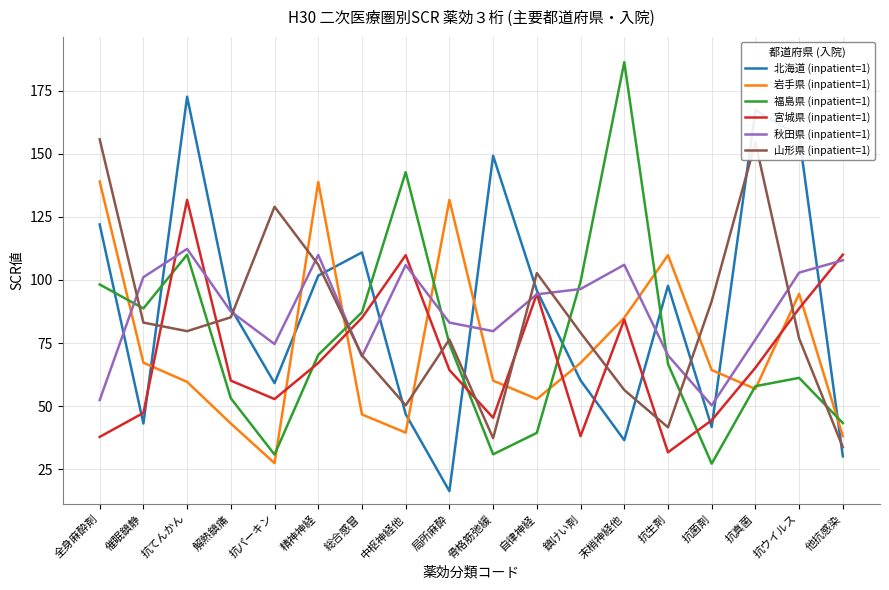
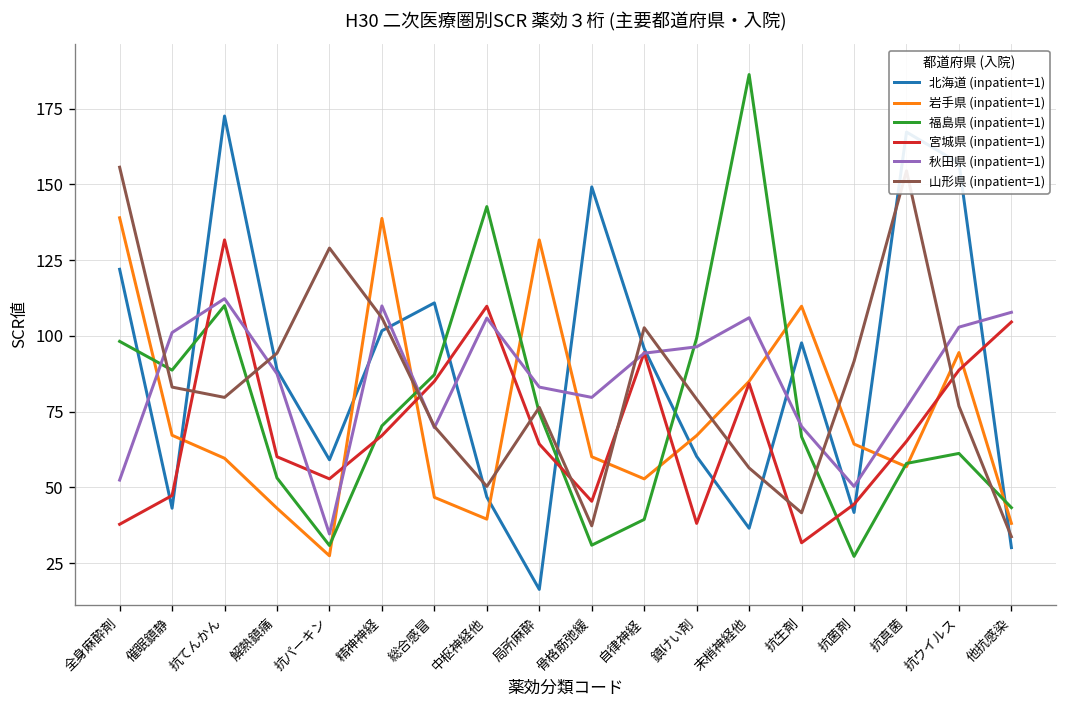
  {
    "北海道 (inpatient=1)": {
      "全身麻酔剤": 122,
      "催眠鎮静": 43,
      "抗てんかん": 173,
      "解熱鎮痛": 89,
      "抗パーキン": 59,
      "精神神経": 102,
      "総合感冒": 111,
      "中枢神経他": 47,
      "局所麻酔": 16,
      "骨格筋弛緩": 149,
      "自律神経": 96,
      "鎮けい剤": 60,
      "末梢神経他": 37,
      "抗生剤": 98,
      "抗菌剤": 42,
      "他抗感染": 30
    },
    "岩手県 (inpatient=1)": {
      "全身麻酔剤": 139,
      "催眠鎮静": 67,
      "抗てんかん": 60,
      "解熱鎮痛": 43,
      "抗パーキン": 27,
      "精神神経": 139,
      "総合感冒": 47,
      "中枢神経他": 40,
      "局所麻酔": 132,
      "骨格筋弛緩": 60,
      "自律神経": 53,
      "鎮けい剤": 67,
      "抗生剤": 110,
      "抗菌剤": 64,
      "抗真菌": 57,
      "抗ウイルス": 95,
      "他抗感染": 38
    },
    "福島県 (inpatient=1)": {
      "全身麻酔剤": 98,
      "催眠鎮静": 89,
      "抗てんかん": 110,
      "解熱鎮痛": 53,
      "抗パーキン": 31,
      "精神神経": 70,
      "総合感冒": 87,
      "中枢神経他": 143,
      "局所麻酔": 75,
      "骨格筋弛緩": 31,
      "自律神経": 39,
      "鎮けい剤": 99,
      "末梢神経他": 186,
      "抗生剤": 67,
      "抗菌剤": 27,
      "抗真菌": 58,
      "抗ウイルス": 61,
      "他抗感染": 43
    },
    "宮城県 (inpatient=1)": {
      "全身麻酔剤": 38,
      "催眠鎮静": 47,
      "抗てんかん": 132,
      "解熱鎮痛": 60,
      "抗パーキン": 53,
      "精神神経": 67,
      "総合感冒": 85,
      "中枢神経他": 110,
      "局所麻酔": 64,
      "骨格筋弛緩": 45,
      "鎮けい剤": 38,
      "抗生剤": 32,
      "抗菌剤": 44,
      "抗真菌": 65,
      "抗ウイルス": 89,
-     "他抗感染": 110
+     "他抗感染": 105
    },
    "秋田県 (inpatient=1)": {
      "全身麻酔剤": 52,
      "催眠鎮静": 101,
      "抗てんかん": 112,
      "解熱鎮痛": 88,
-     "抗パーキン": 75,
+     "抗パーキン": 35,
      "精神神経": 110,
      "中枢神経他": 106,
      "局所麻酔": 83,
      "骨格筋弛緩": 80,
      "鎮けい剤": 96,
      "末梢神経他": 106,
      "抗生剤": 70,
      "抗菌剤": 50,
      "抗真菌": 76,
      "抗ウイルス": 103,
      "他抗感染": 108
    },
    "山形県 (inpatient=1)": {
      "全身麻酔剤": 156,
      "催眠鎮静": 83,
      "抗てんかん": 80,
-     "解熱鎮痛": 85,
+     "解熱鎮痛": 94,
      "抗パーキン": 129,
      "精神神経": 106,
      "中枢神経他": 50,
      "局所麻酔": 76,
      "骨格筋弛緩": 37,
      "自律神経": 103,
      "鎮けい剤": 79,
      "末梢神経他": 56,
      "抗生剤": 42,
      "抗菌剤": 92,
      "抗ウイルス": 77,
      "他抗感染": 34
    }
  }
